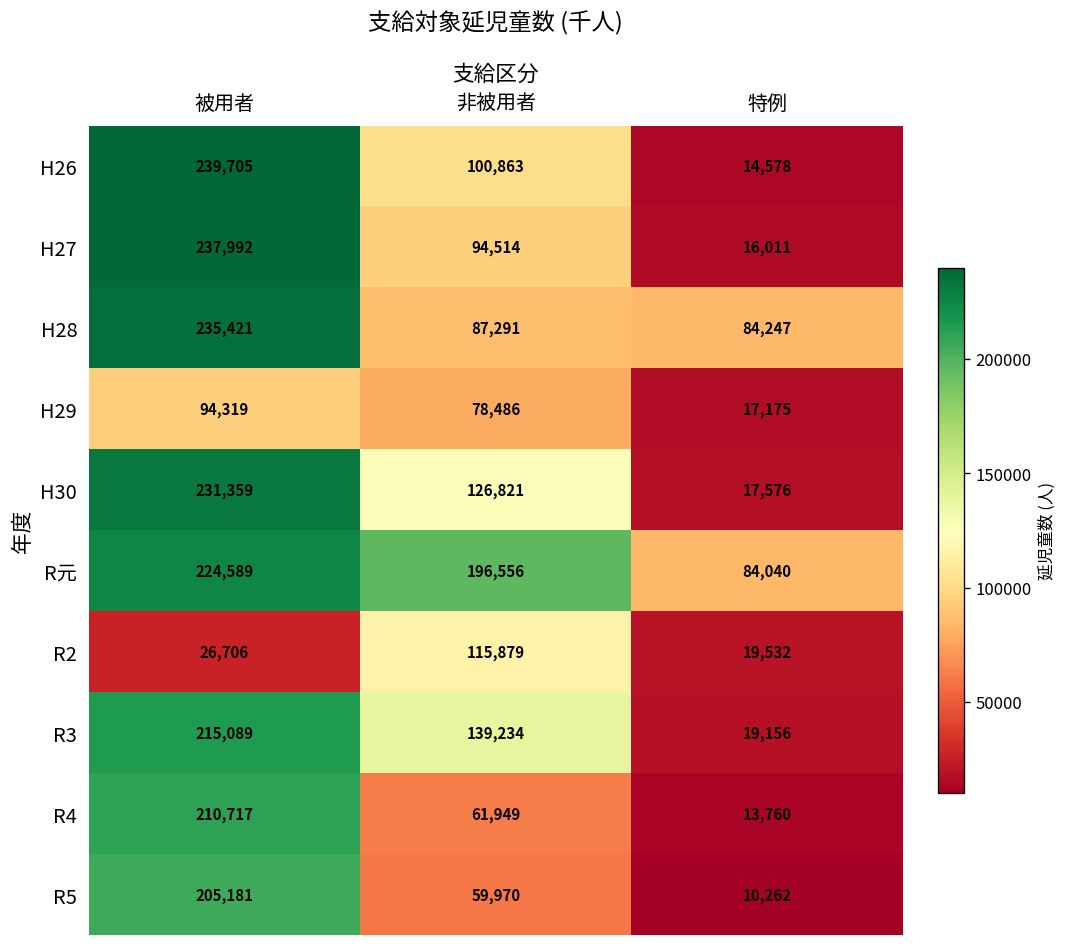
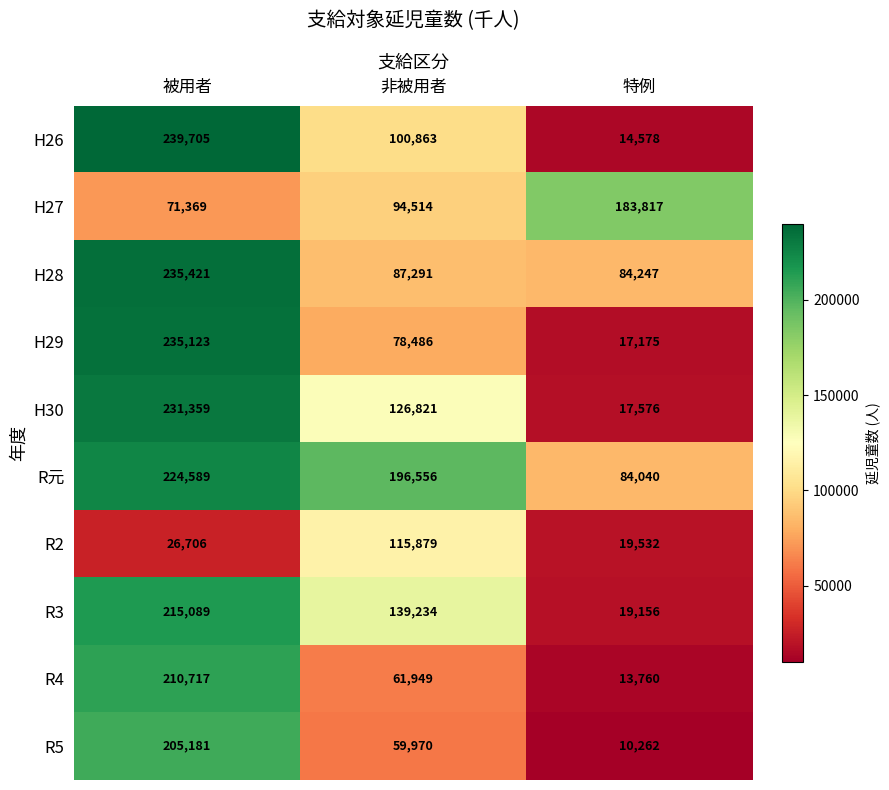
  {
    "H26": {
      "被用者": "239,705",
      "非被用者": "100,863",
      "特例": "14,578"
    },
    "H27": {
-     "被用者": "237,992",
+     "被用者": "71,369",
      "非被用者": "94,514",
-     "特例": "16,011"
+     "特例": "183,817"
    },
    "H28": {
      "被用者": "235,421",
      "非被用者": "87,291",
      "特例": "84,247"
    },
    "H29": {
-     "被用者": "94,319",
+     "被用者": "235,123",
      "非被用者": "78,486",
      "特例": "17,175"
    },
    "H30": {
      "被用者": "231,359",
      "非被用者": "126,821",
      "特例": "17,576"
    },
    "R元": {
      "被用者": "224,589",
      "非被用者": "196,556",
      "特例": "84,040"
    },
    "R2": {
      "被用者": "26,706",
      "非被用者": "115,879",
      "特例": "19,532"
    },
    "R3": {
      "被用者": "215,089",
      "非被用者": "139,234",
      "特例": "19,156"
    },
    "R4": {
      "被用者": "210,717",
      "非被用者": "61,949",
      "特例": "13,760"
    },
    "R5": {
      "被用者": "205,181",
      "非被用者": "59,970",
      "特例": "10,262"
    }
  }
